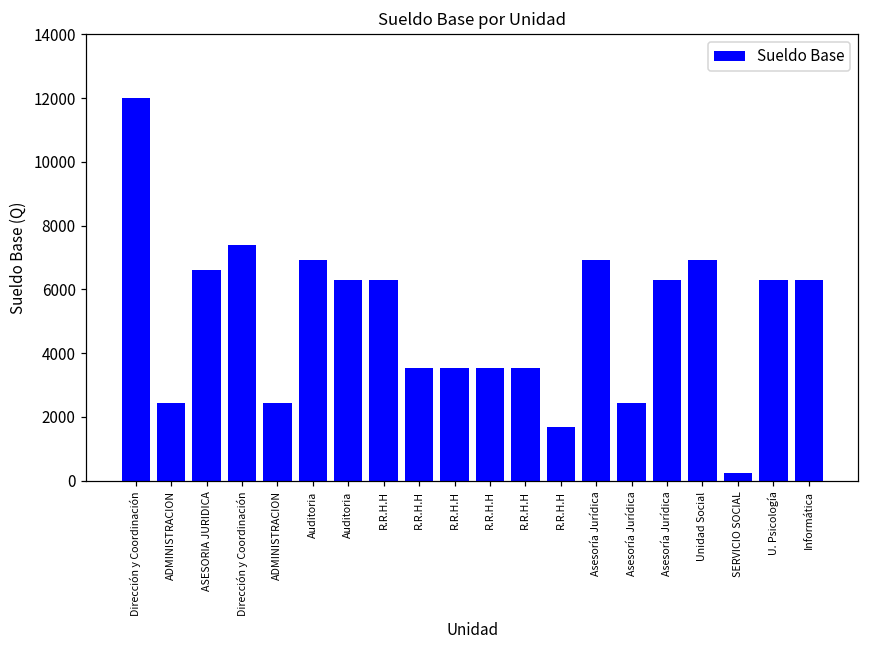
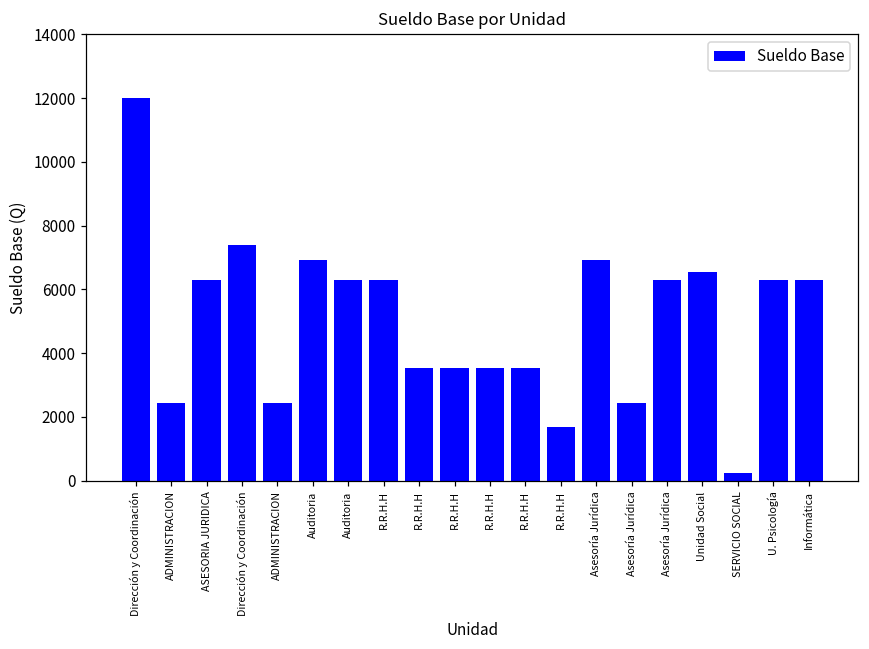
  {
-   "ASESORIA JURIDICA": 6600,
-   "Unidad Social": 6900,
+   "ASESORIA JURIDICA": 6300,
+   "Unidad Social": 6600,
    "SERVICIO SOCIAL": 200,
    "U. Psicología": 6300,
    "Informática": 6300
  }
